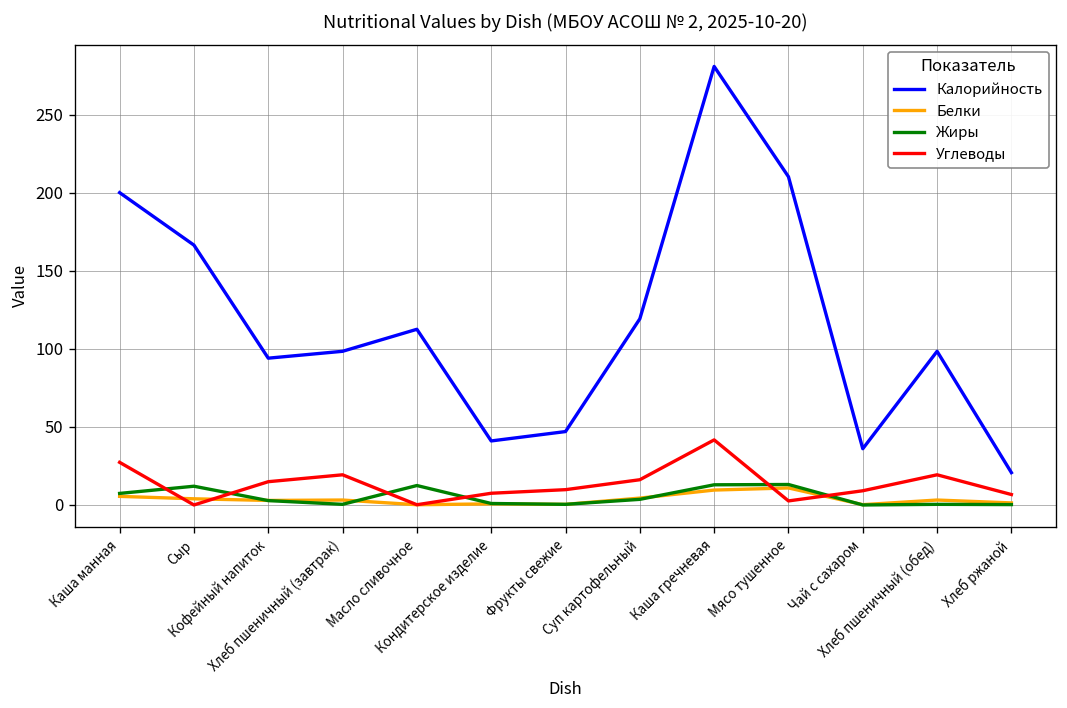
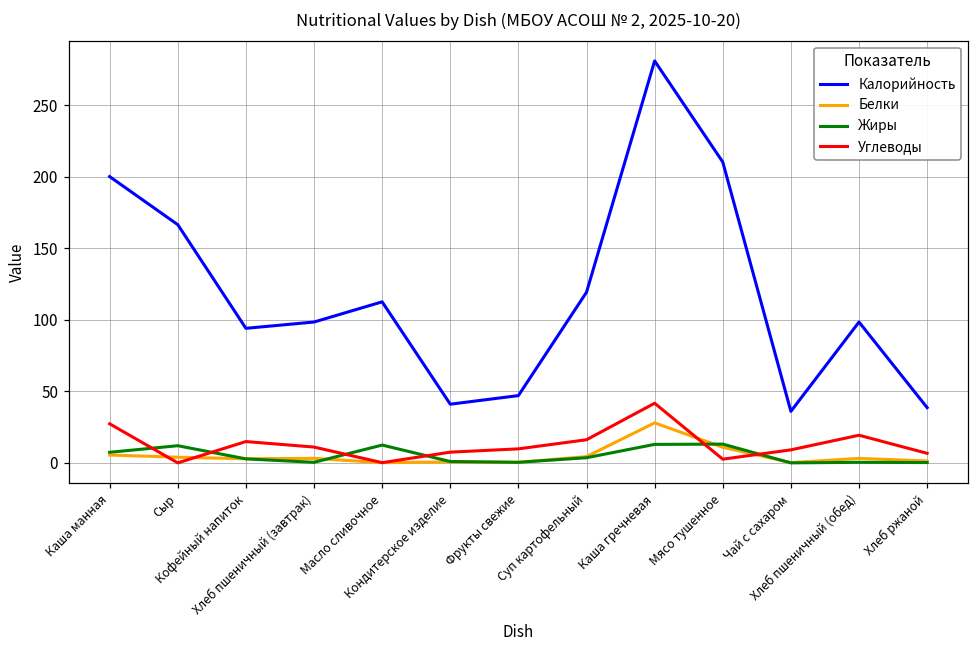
  {
    "Калорийность": {
      "Каша манная": 200,
      "Сыр": 166,
      "Кофейный напиток": 94,
      "Хлеб пшеничный (завтрак)": 98,
      "Масло сливочное": 113,
      "Кондитерское изделие": 41,
      "Фрукты свежие": 47,
      "Суп картофельный": 119,
      "Каша гречневая": 281,
      "Мясо тушенное": 210,
      "Чай с сахаром": 36,
      "Хлеб пшеничный (обед)": 98,
-     "Хлеб ржаной": 21
+     "Хлеб ржаной": 39
    },
    "Белки": {
      "Сыр": 4,
      "Хлеб пшеничный (завтрак)": 3,
-     "Каша гречневая": 10,
+     "Каша гречневая": 28,
      "Мясо тушенное": 11,
      "Хлеб пшеничный (обед)": 3
    },
    "Жиры": {
      "Сыр": 12,
      "Хлеб пшеничный (завтрак)": 0,
      "Масло сливочное": 12,
      "Каша гречневая": 13,
      "Мясо тушенное": 13,
      "Хлеб пшеничный (обед)": 0
    },
    "Углеводы": {
      "Каша манная": 27,
      "Сыр": 0,
      "Кофейный напиток": 15,
-     "Хлеб пшеничный (завтрак)": 19,
+     "Хлеб пшеничный (завтрак)": 11,
      "Кондитерское изделие": 8,
      "Фрукты свежие": 10,
      "Суп картофельный": 16,
      "Каша гречневая": 42,
      "Мясо тушенное": 3,
      "Чай с сахаром": 9,
      "Хлеб пшеничный (обед)": 19,
      "Хлеб ржаной": 7
    }
  }
